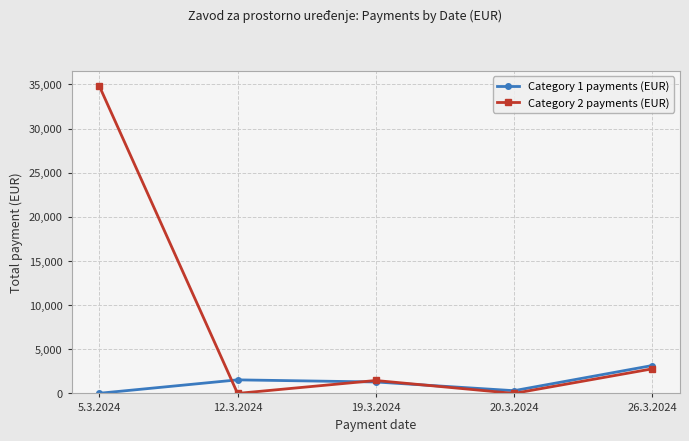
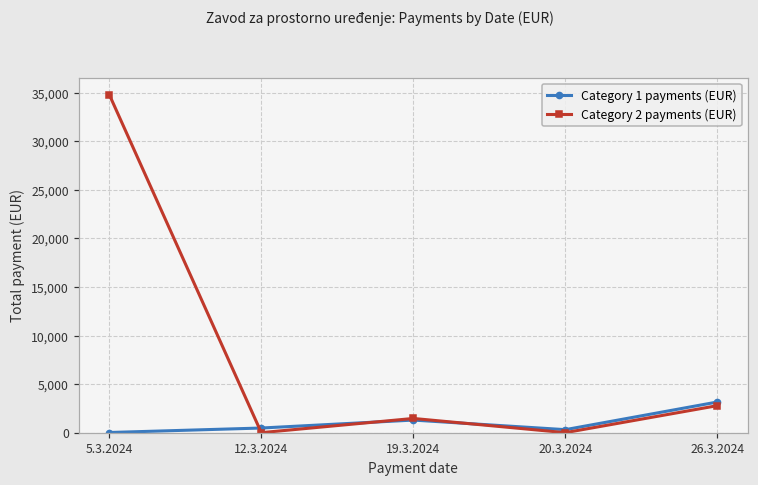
  {
    "Category 1 payments (EUR)": {
      "5.3.2024": "0",
-     "12.3.2024": "2,000",
+     "12.3.2024": "0",
      "20.3.2024": "0",
      "26.3.2024": "3,000"
    },
    "Category 2 payments (EUR)": {
      "5.3.2024": "35,000",
      "12.3.2024": "0",
      "20.3.2024": "0",
      "26.3.2024": "3,000"
    }
  }
